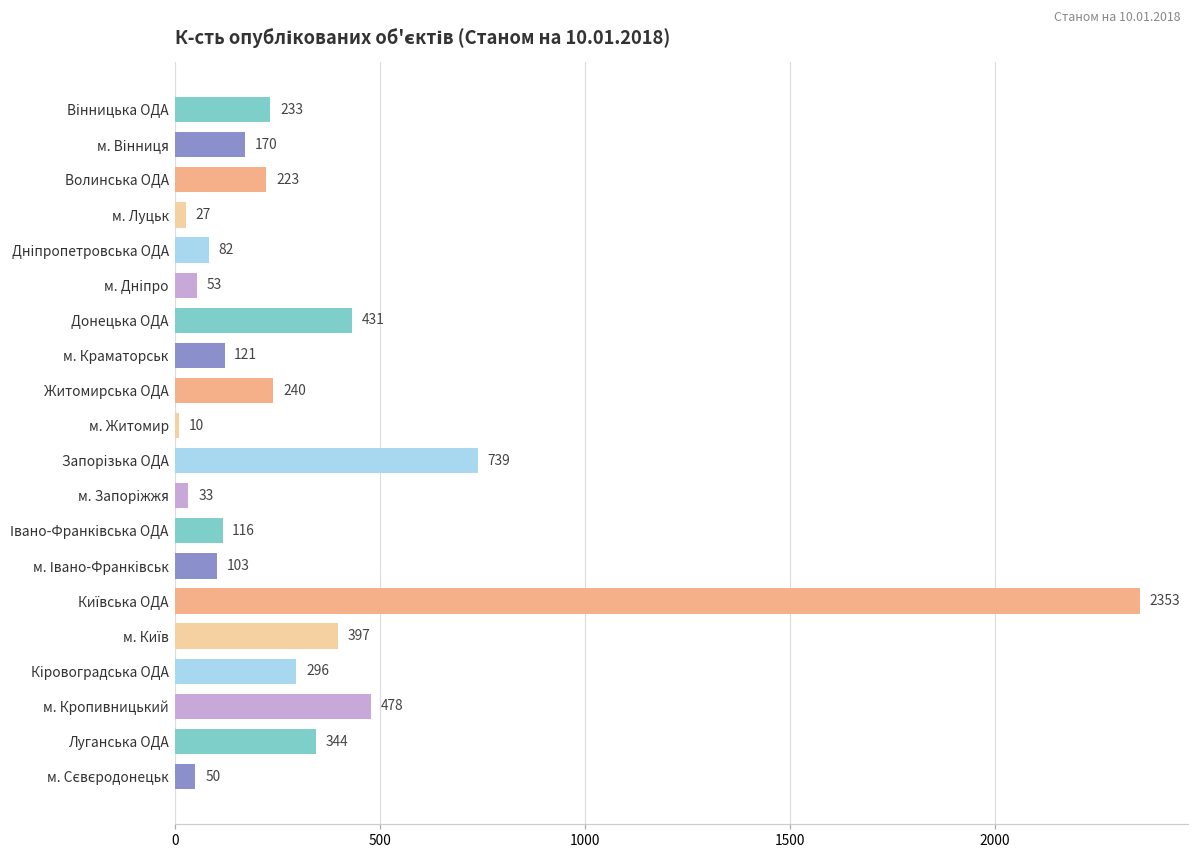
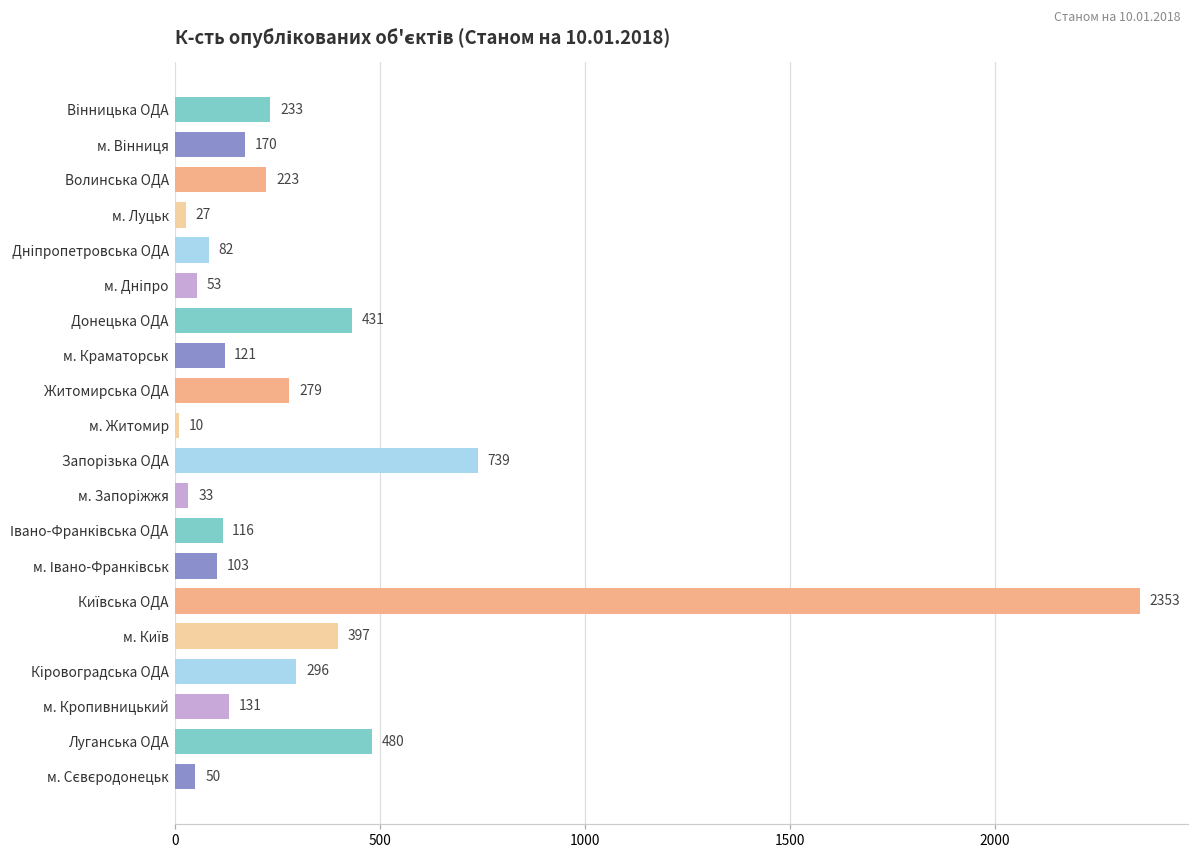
  {
    "Вінницька ОДА": 233,
    "м. Вінниця": 170,
    "Волинська ОДА": 223,
    "м. Луцьк": 27,
    "Дніпропетровська ОДА": 82,
    "м. Дніпро": 53,
    "Донецька ОДА": 431,
    "м. Краматорськ": 121,
-   "Житомирська ОДА": 240,
+   "Житомирська ОДА": 279,
    "м. Житомир": 10,
    "Запорізька ОДА": 739,
    "м. Запоріжжя": 33,
    "Івано-Франківська ОДА": 116,
    "м. Івано-Франківськ": 103,
    "Київська ОДА": 2353,
    "м. Київ": 397,
    "Кіровоградська ОДА": 296,
-   "м. Кропивницький": 478,
-   "Луганська ОДА": 344,
+   "м. Кропивницький": 131,
+   "Луганська ОДА": 480,
    "м. Сєвєродонецьк": 50
  }
